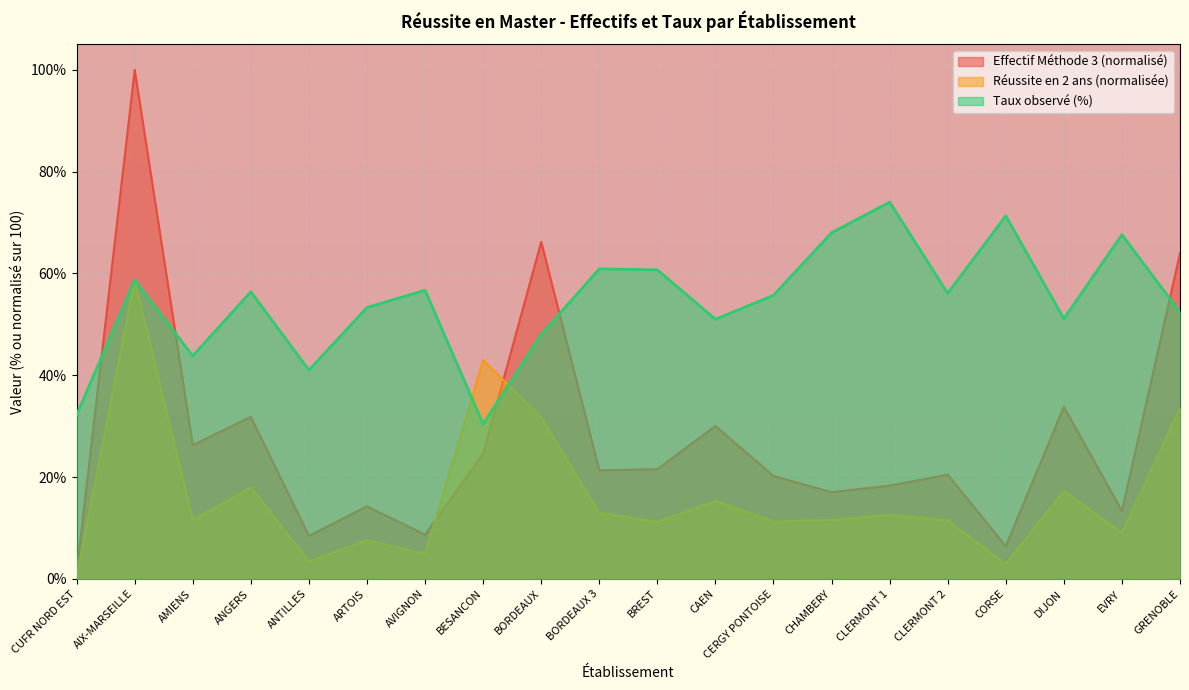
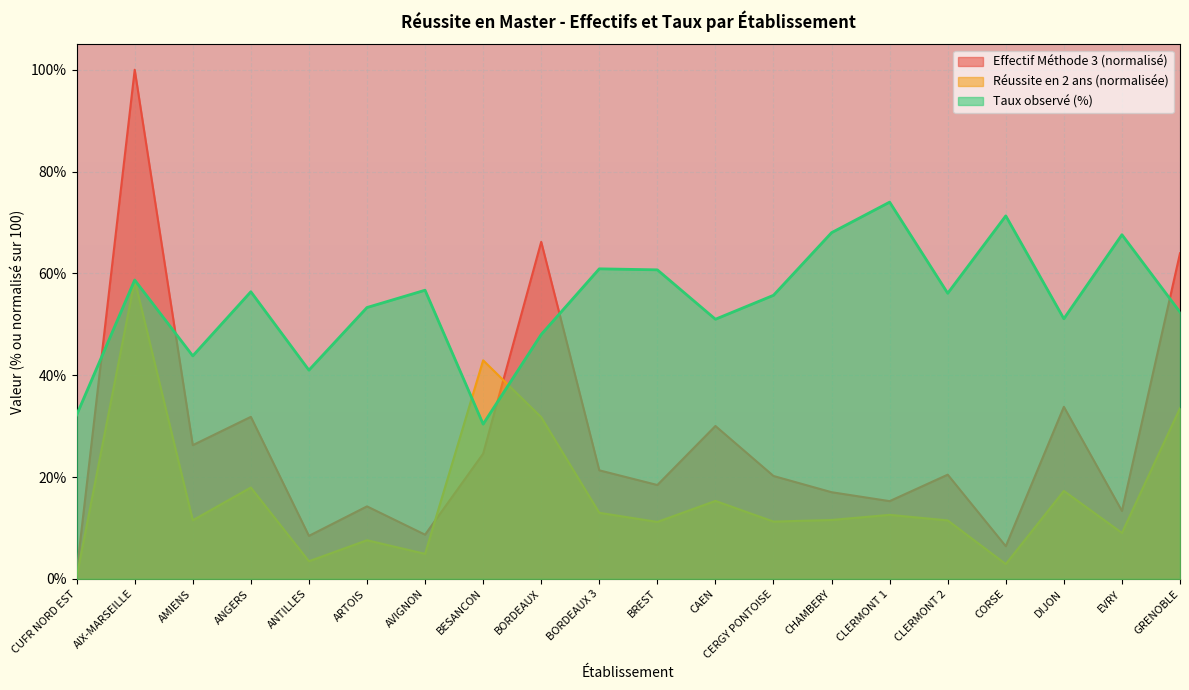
  {
    "Effectif Méthode 3 (normalisé)": {
      "CUFR NORD EST": "1%",
      "AIX-MARSEILLE": "100%",
      "AMIENS": "26%",
      "ANGERS": "32%",
      "ANTILLES": "8%",
      "ARTOIS": "14%",
      "AVIGNON": "9%",
      "BESANCON": "25%",
      "BORDEAUX": "66%",
      "BORDEAUX 3": "21%",
-     "BREST": "22%",
+     "BREST": "18%",
      "CAEN": "30%",
      "CERGY PONTOISE": "20%",
      "CHAMBERY": "17%",
-     "CLERMONT 1": "18%",
+     "CLERMONT 1": "15%",
      "CLERMONT 2": "20%",
      "CORSE": "6%",
      "DIJON": "34%",
      "EVRY": "13%",
      "GRENOBLE": "64%"
    },
    "Réussite en 2 ans (normalisée)": {
      "CUFR NORD EST": "0%",
      "AMIENS": "12%",
      "ANGERS": "18%",
      "ANTILLES": "3%",
      "ARTOIS": "8%",
      "AVIGNON": "5%",
      "BESANCON": "43%",
      "BORDEAUX": "32%",
      "BORDEAUX 3": "13%",
      "BREST": "11%",
      "CAEN": "15%",
      "CERGY PONTOISE": "11%",
      "CHAMBERY": "12%",
      "CLERMONT 1": "13%",
      "CLERMONT 2": "11%",
      "CORSE": "3%",
      "DIJON": "17%",
      "EVRY": "9%",
      "GRENOBLE": "34%"
    },
    "Taux observé (%)": {
      "CUFR NORD EST": "32%",
      "AMIENS": "44%",
      "ANGERS": "56%",
      "ANTILLES": "41%",
      "ARTOIS": "53%",
      "AVIGNON": "57%",
      "BESANCON": "30%",
      "BORDEAUX": "48%",
      "BORDEAUX 3": "61%",
      "BREST": "61%",
      "CAEN": "51%",
      "CERGY PONTOISE": "56%",
      "CHAMBERY": "68%",
      "CLERMONT 1": "74%",
      "CLERMONT 2": "56%",
      "CORSE": "71%",
      "DIJON": "51%",
      "EVRY": "68%",
      "GRENOBLE": "52%"
    }
  }
